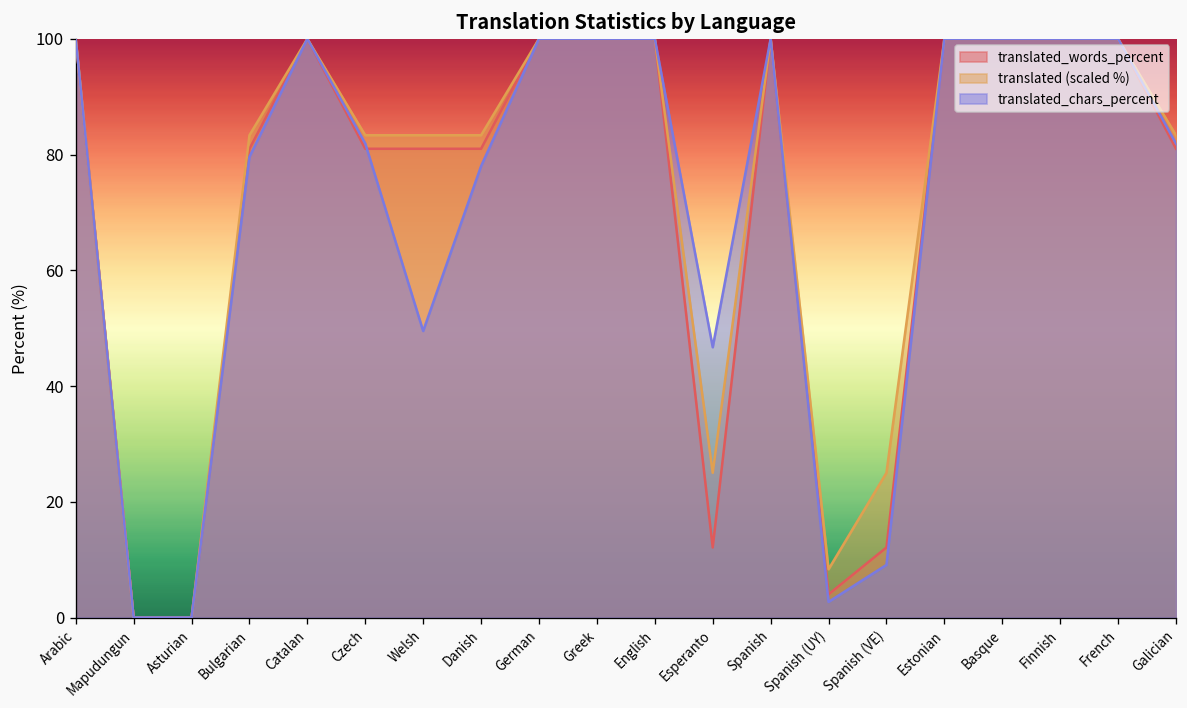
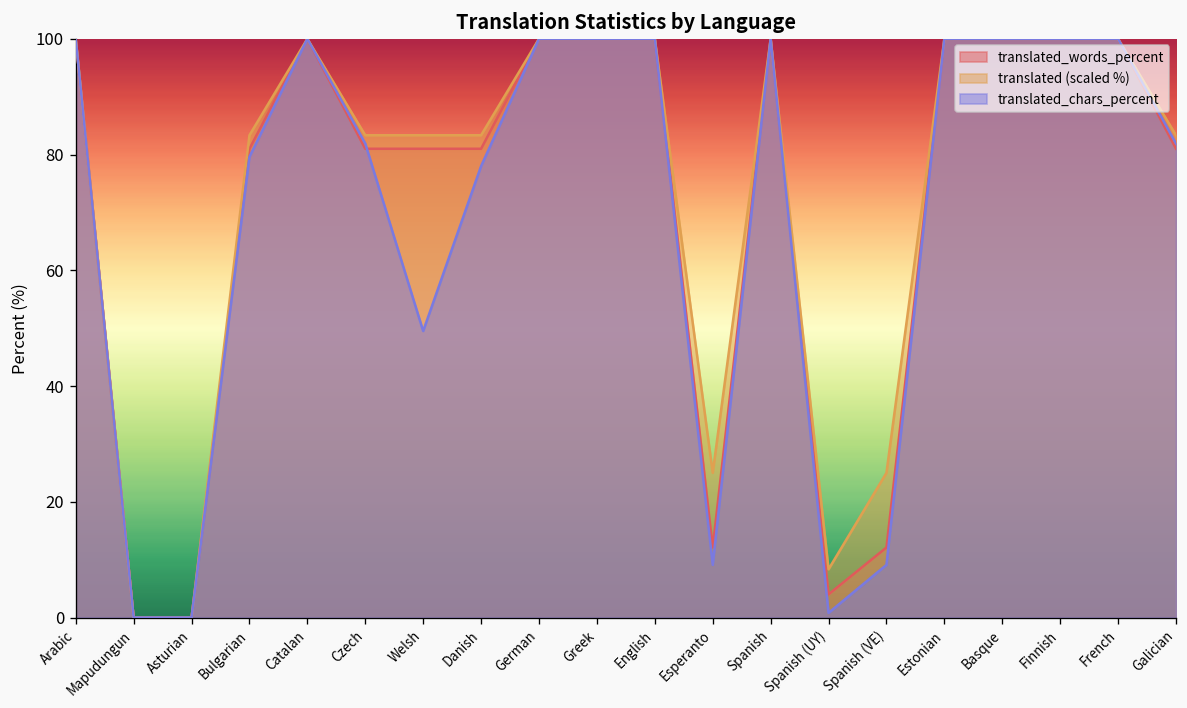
  {
    "translated_chars_percent": {
      "Bulgarian": 80,
      "Czech": 82,
      "Welsh": 50,
      "Danish": 78,
-     "Esperanto": 47,
-     "Spanish (UY)": 3,
+     "Esperanto": 9,
+     "Spanish (UY)": 1,
      "Spanish (VE)": 9,
      "Galician": 82
    }
  }
